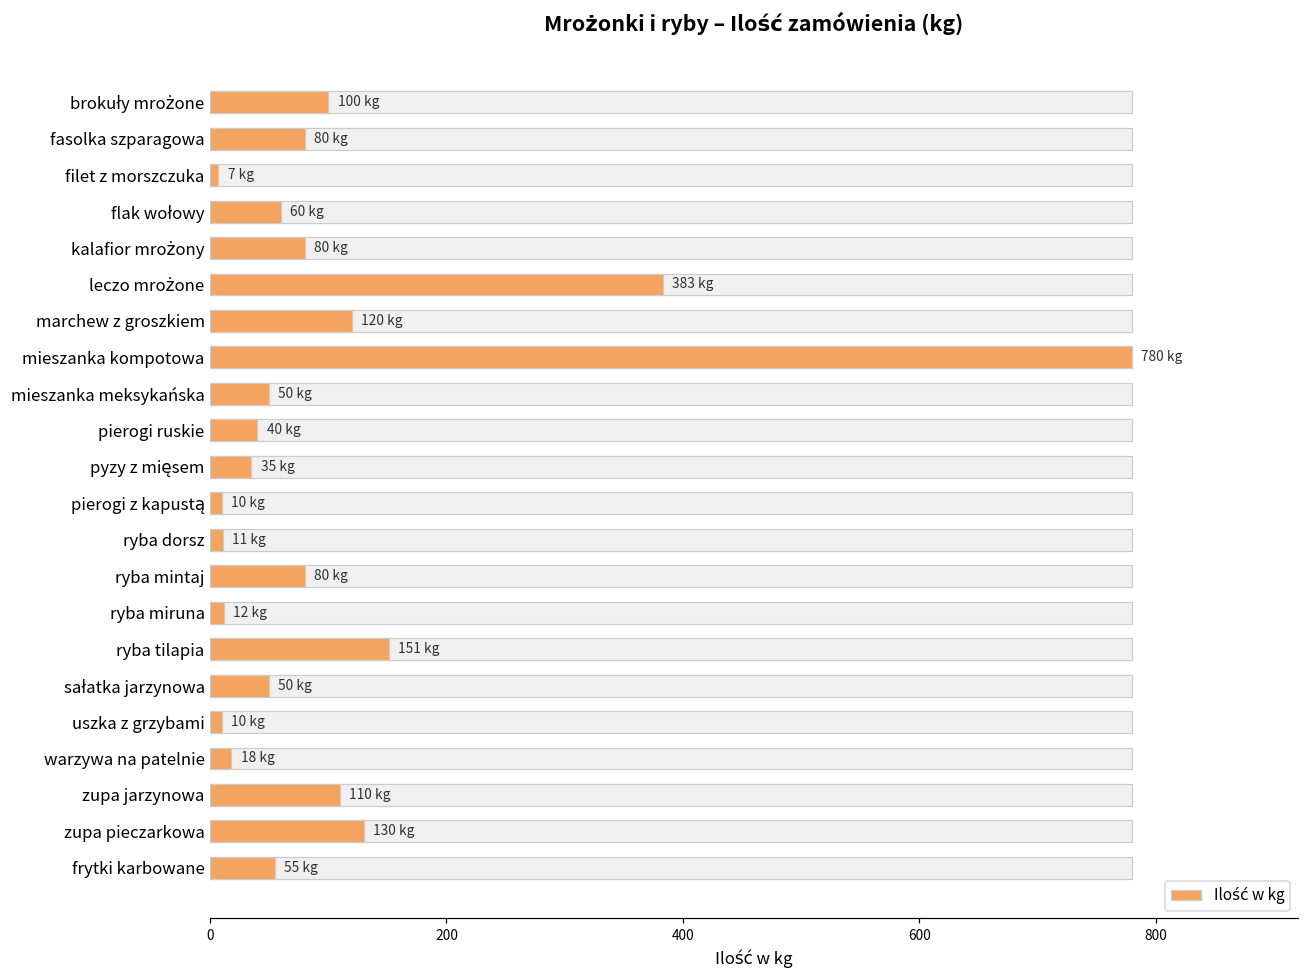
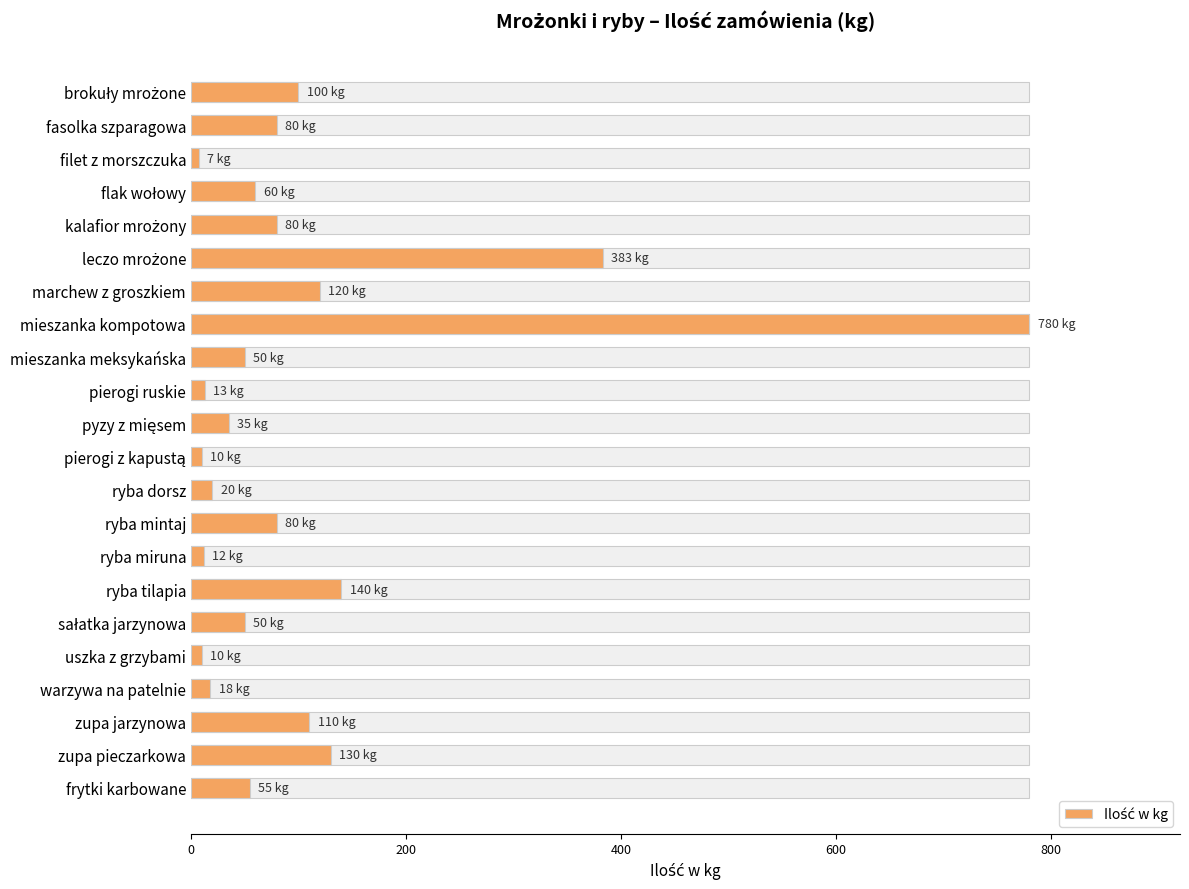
  {
    "Ilość w kg": {
      "mieszanka kompotowa": 780,
-     "pierogi ruskie": 40,
-     "ryba dorsz": 11,
-     "ryba tilapia": 151
+     "pierogi ruskie": 13,
+     "ryba dorsz": 20,
+     "ryba tilapia": 140
    }
  }
